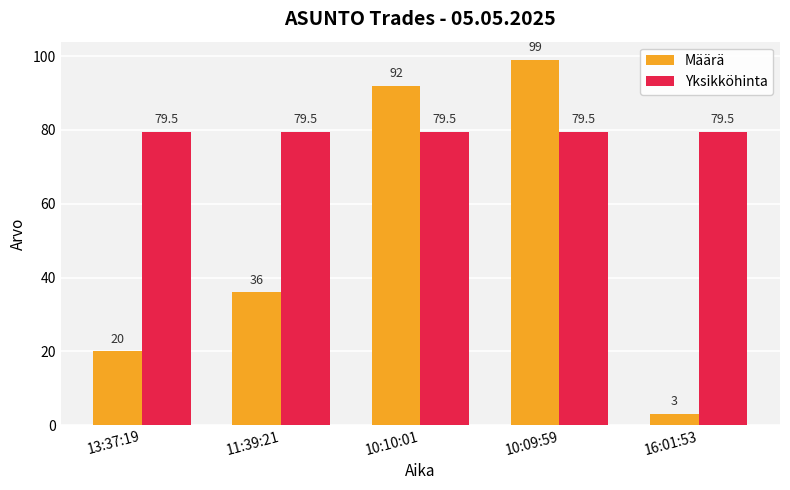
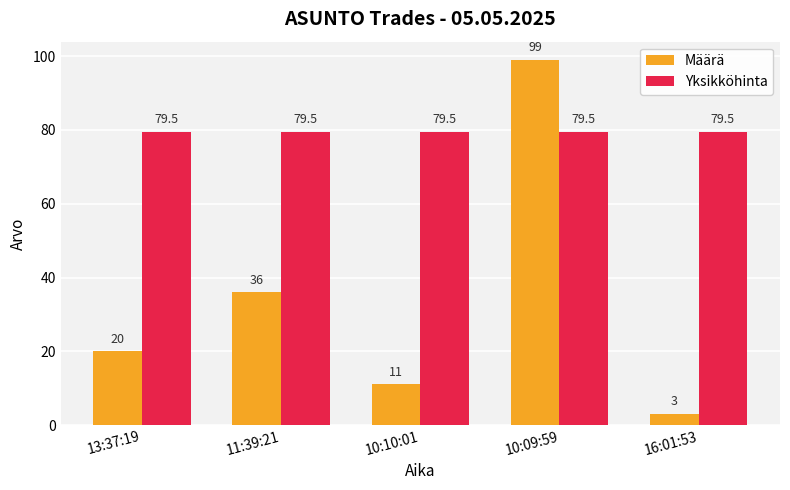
  {
    "Määrä": {
      "13:37:19": 20,
      "11:39:21": 36,
-     "10:10:01": 92,
+     "10:10:01": 11,
      "10:09:59": 99,
      "16:01:53": 3
    },
    "Yksikköhinta": {
      "13:37:19": 79.5,
      "11:39:21": 79.5,
      "10:10:01": 79.5,
      "10:09:59": 79.5,
      "16:01:53": 79.5
    }
  }
